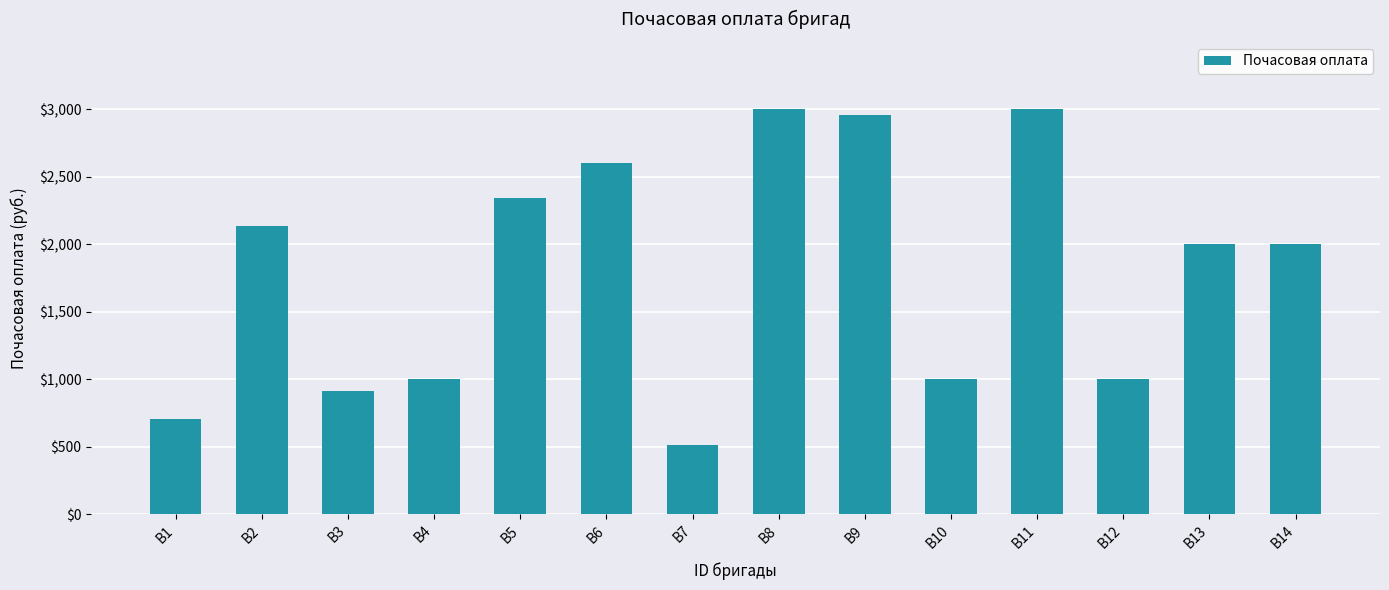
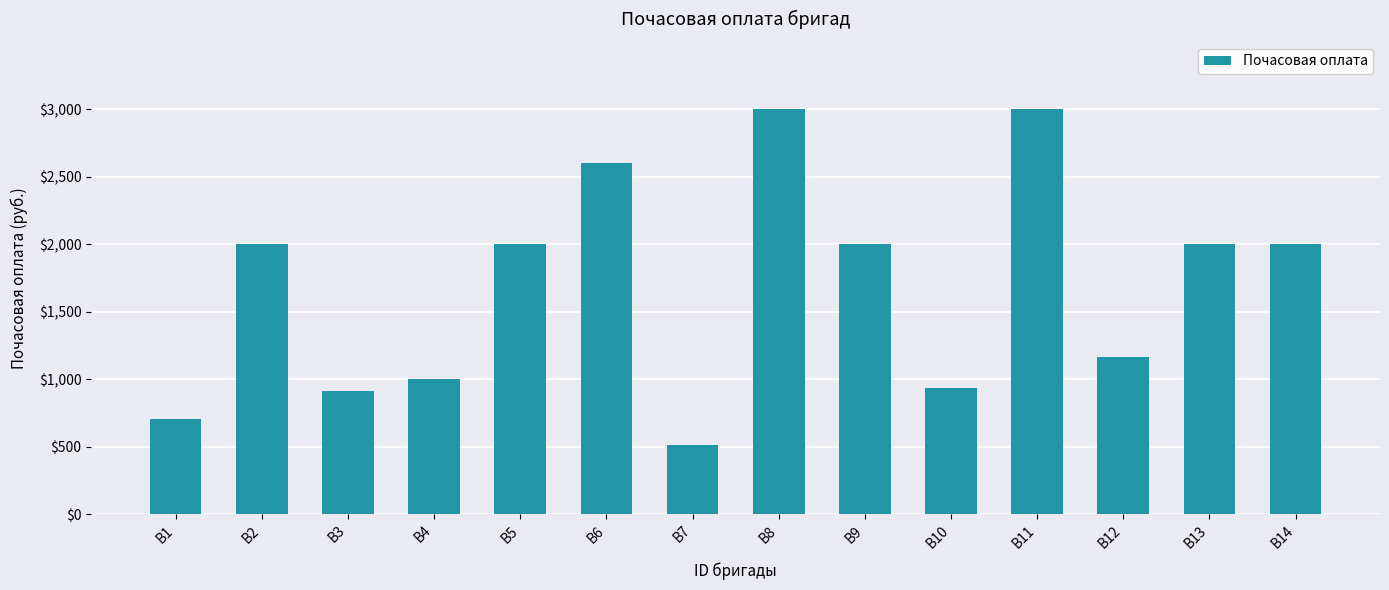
  {
    "В1": "$710",
-   "В2": "$2,140",
+   "В2": "$2,000",
    "В3": "$910",
    "В4": "$1,000",
-   "В5": "$2,340",
+   "В5": "$2,000",
    "В6": "$2,600",
    "В7": "$510",
    "В8": "$3,000",
-   "В9": "$2,960",
-   "В10": "$1,000",
+   "В9": "$2,000",
+   "В10": "$930",
    "В11": "$3,000",
-   "В12": "$1,000",
+   "В12": "$1,170",
    "В13": "$2,000",
    "В14": "$2,000"
  }
